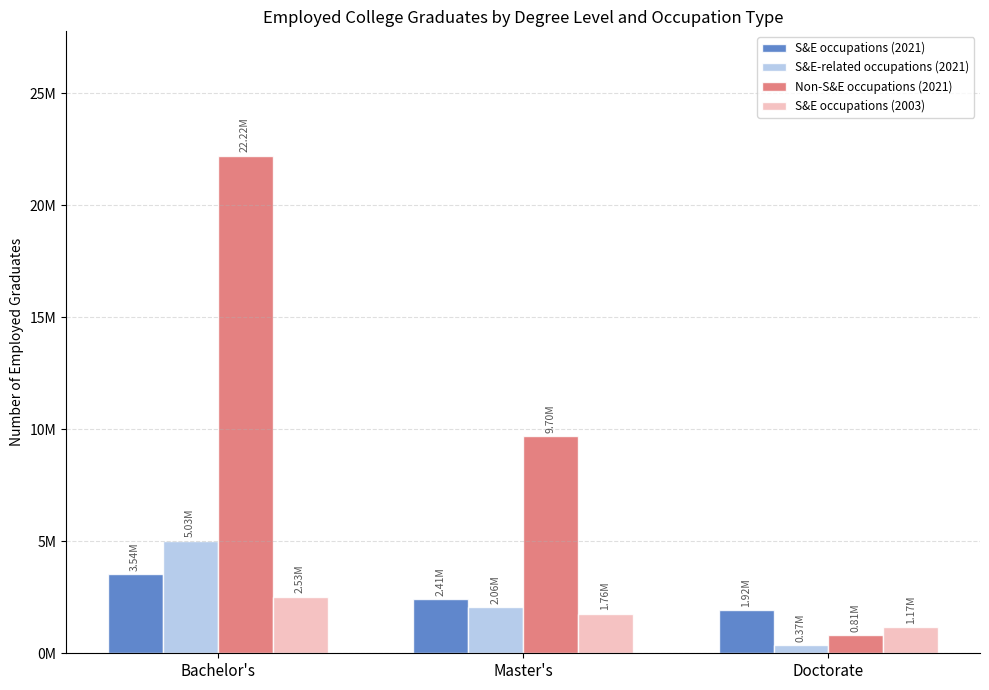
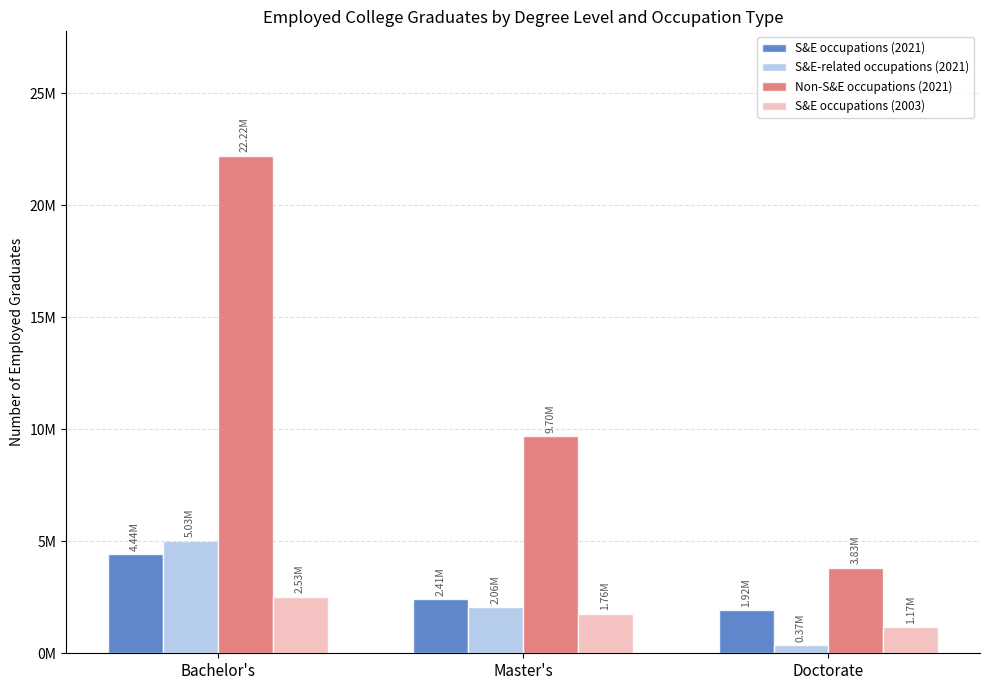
  {
    "S&E occupations (2021)": {
-     "Bachelor's": "3.54M",
+     "Bachelor's": "4.44M",
      "Master's": "2.41M",
      "Doctorate": "1.92M"
    },
    "S&E-related occupations (2021)": {
      "Bachelor's": "5.03M",
      "Master's": "2.06M",
      "Doctorate": "0.37M"
    },
    "Non-S&E occupations (2021)": {
      "Bachelor's": "22.22M",
      "Master's": "9.70M",
-     "Doctorate": "0.81M"
+     "Doctorate": "3.83M"
    },
    "S&E occupations (2003)": {
      "Bachelor's": "2.53M",
      "Master's": "1.76M",
      "Doctorate": "1.17M"
    }
  }
